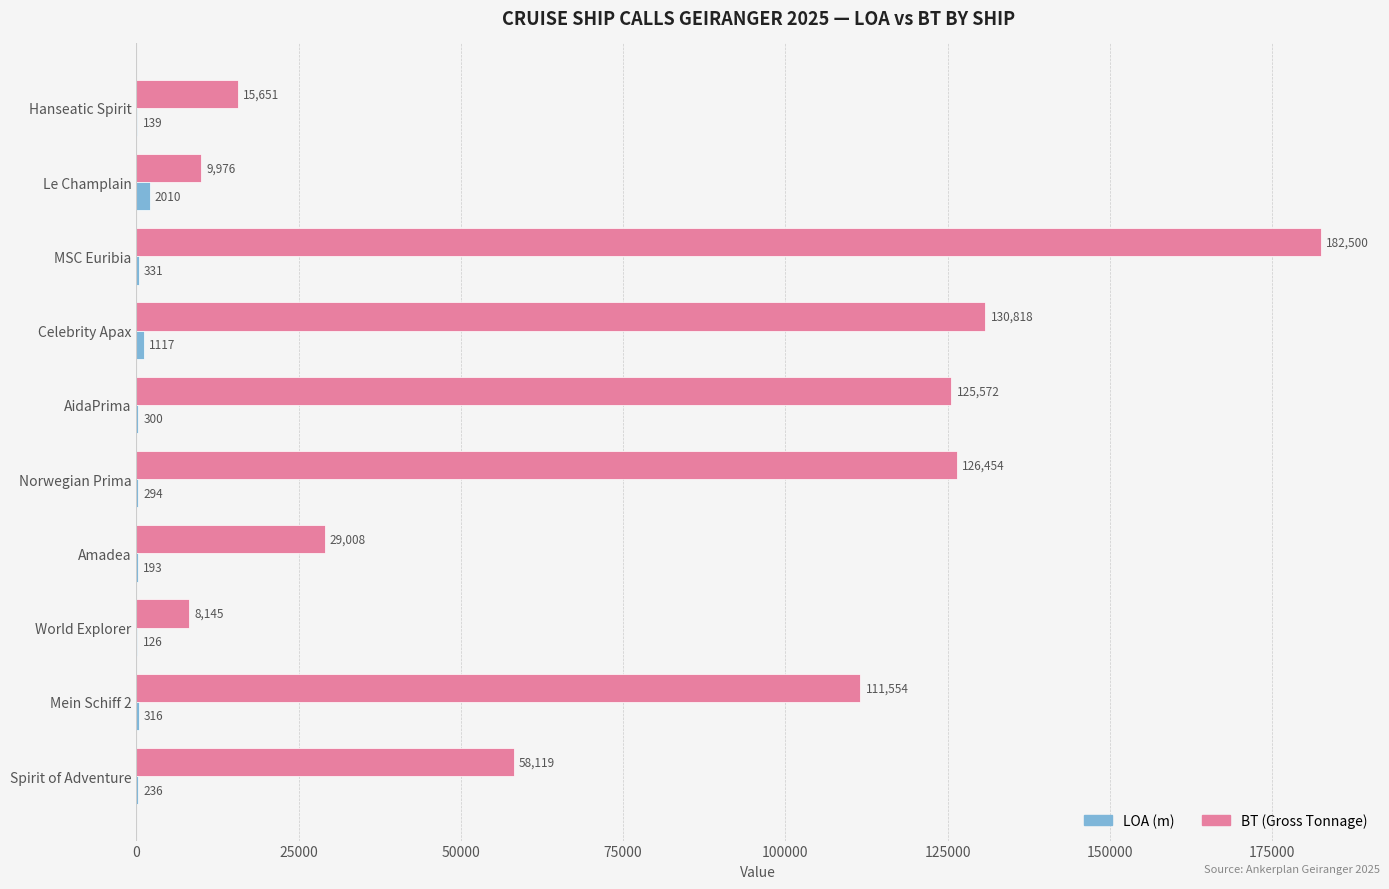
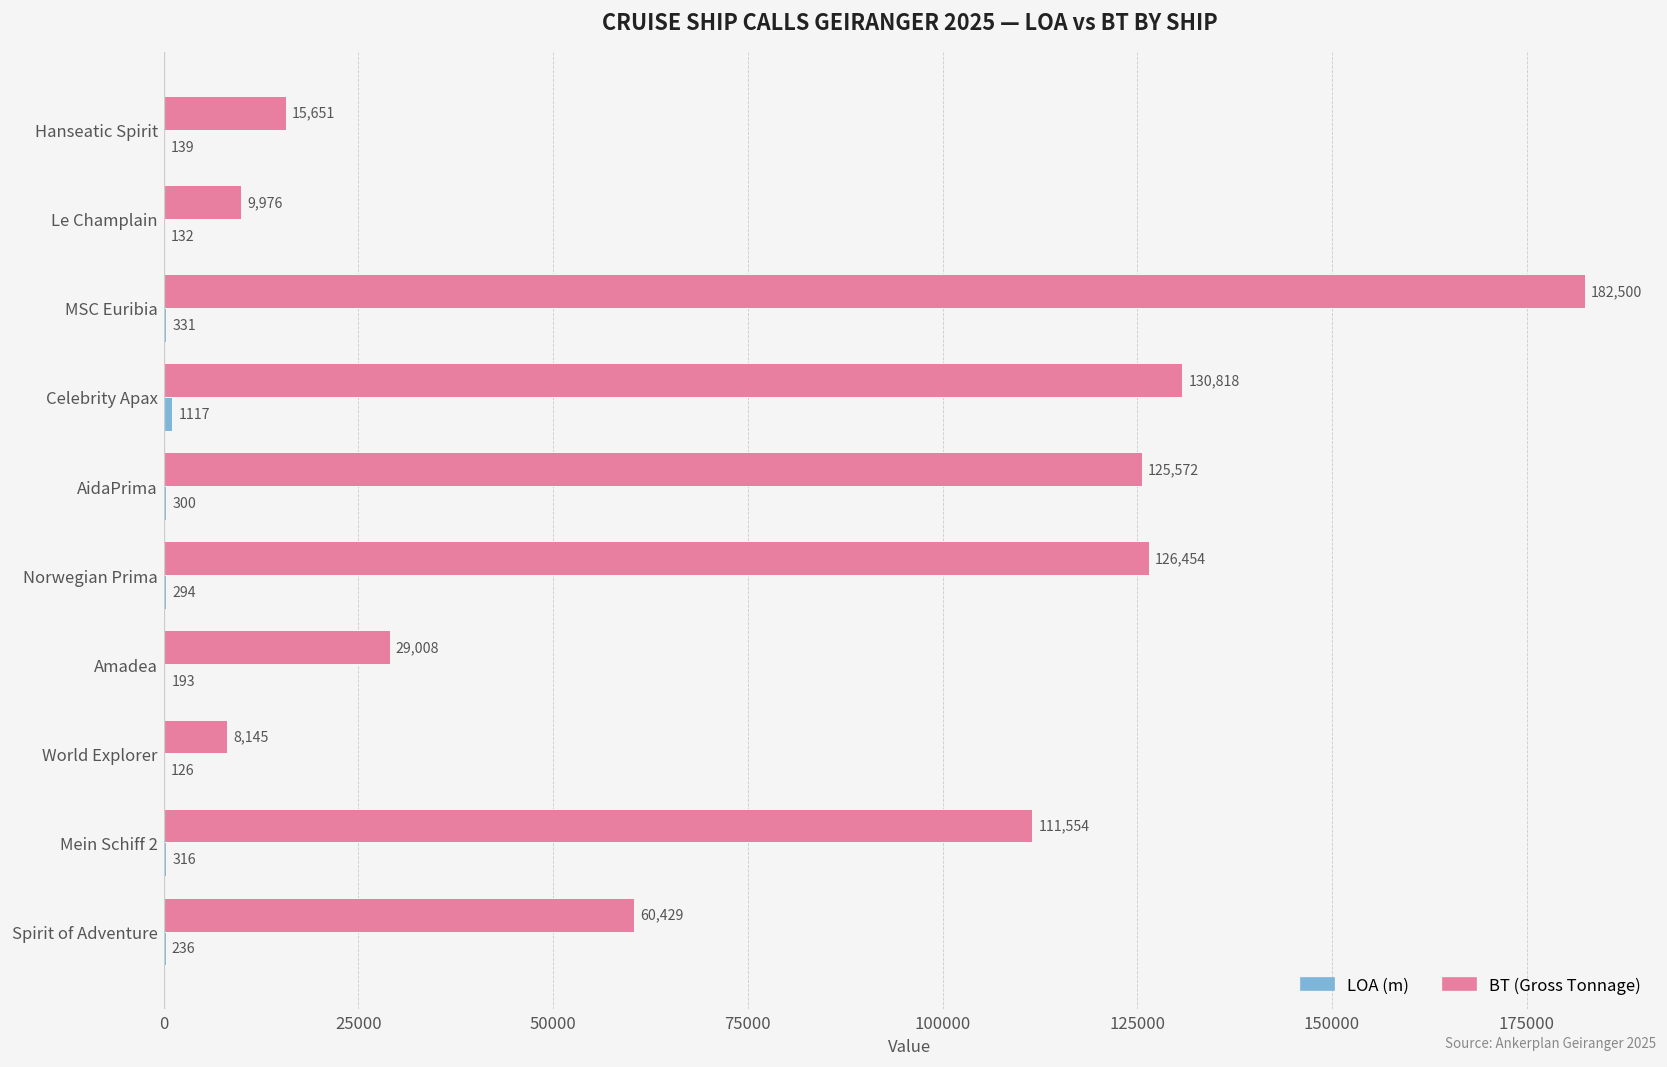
  {
    "BT (Gross Tonnage)": {
      "Hanseatic Spirit": "15,651",
      "Le Champlain": "9,976",
      "MSC Euribia": "182,500",
      "Celebrity Apax": "130,818",
      "AidaPrima": "125,572",
      "Norwegian Prima": "126,454",
      "Amadea": "29,008",
      "World Explorer": "8,145",
      "Mein Schiff 2": "111,554",
-     "Spirit of Adventure": "58,119"
+     "Spirit of Adventure": "60,429"
    },
    "LOA (m)": {
      "Hanseatic Spirit": "139",
-     "Le Champlain": "2010",
+     "Le Champlain": "132",
      "MSC Euribia": "331",
      "Celebrity Apax": "1117",
      "AidaPrima": "300",
      "Norwegian Prima": "294",
      "Amadea": "193",
      "World Explorer": "126",
      "Mein Schiff 2": "316",
      "Spirit of Adventure": "236"
    }
  }
